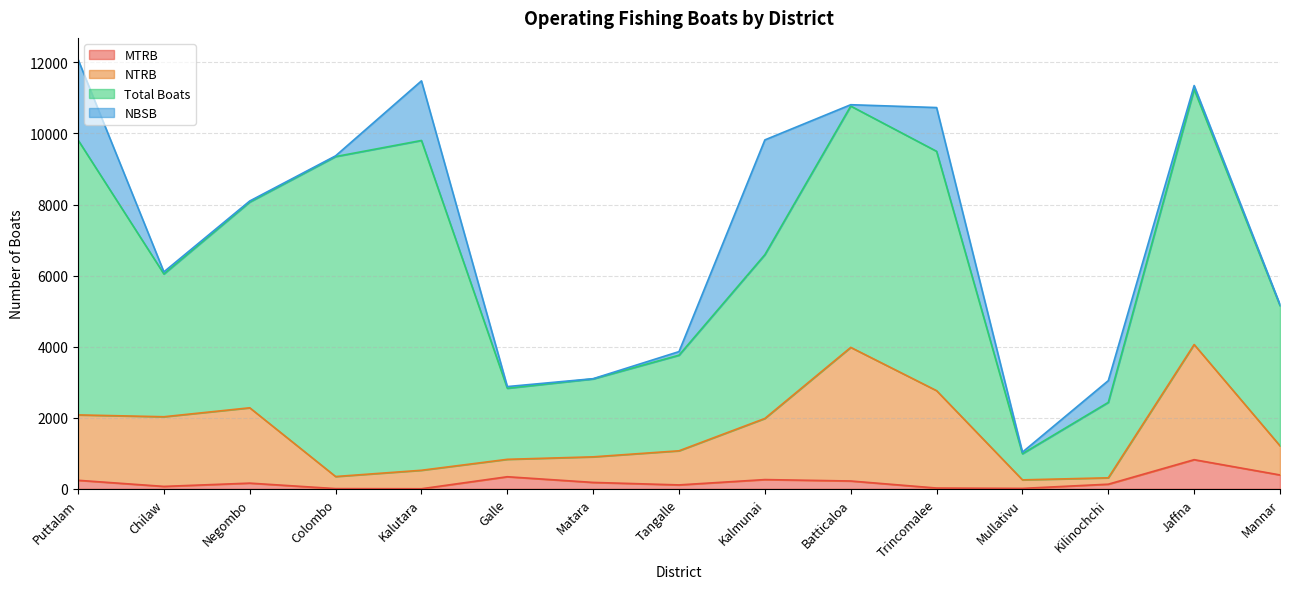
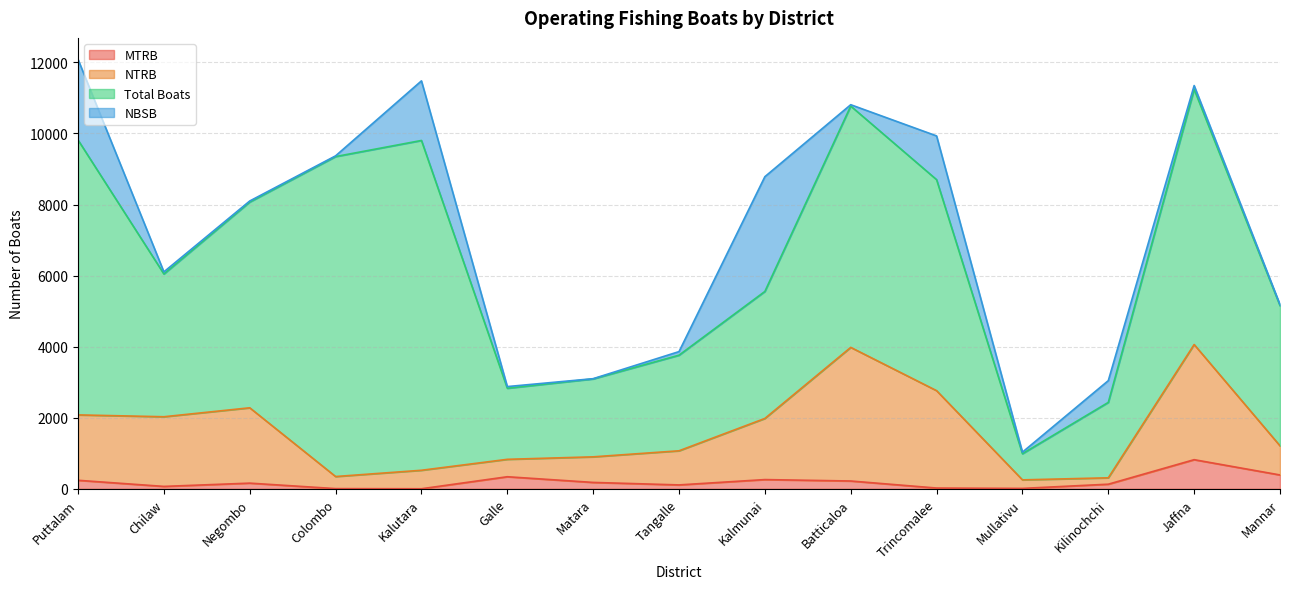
  {
    "Total Boats": {
      "Puttalam": 7700,
      "Kalutara": 9300,
      "Tangalle": 2700,
-     "Kalmunai": 4600,
-     "Trincomalee": 6700,
+     "Kalmunai": 3600,
+     "Trincomalee": 5900,
      "Kilinochchi": 2100,
      "Jaffna": 7200
    },
    "NBSB": {
      "Puttalam": 2300,
      "Kalutara": 1700,
      "Tangalle": 100,
      "Kalmunai": 3200,
      "Trincomalee": 1200,
      "Kilinochchi": 600,
      "Jaffna": 100
    }
  }
